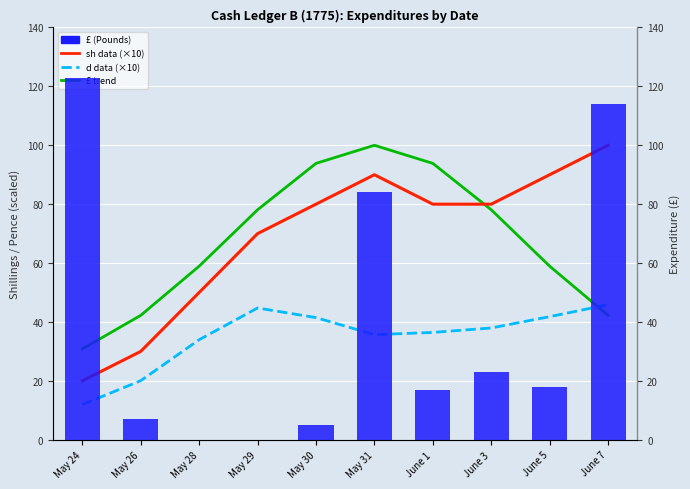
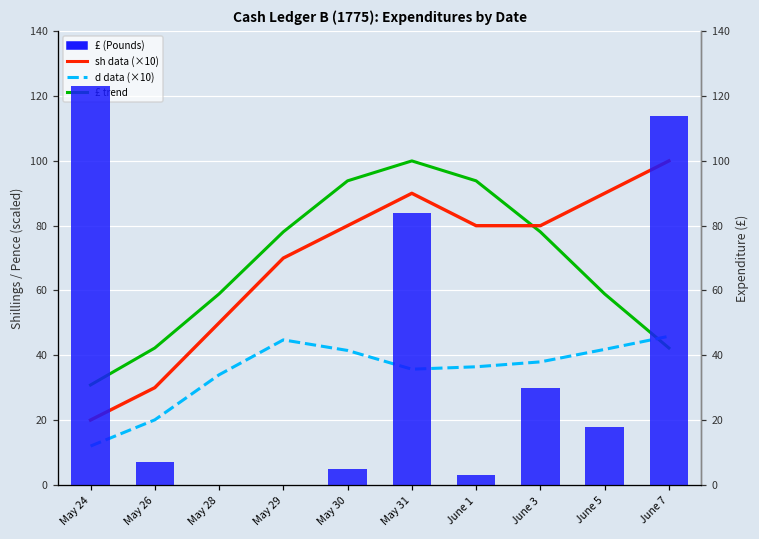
  {
    "sh data (×10)": {
      "May 24": 20,
      "May 26": 30,
      "May 28": 50,
      "May 29": 70,
      "May 30": 80,
      "May 31": 90,
      "June 1": 80,
      "June 3": 80,
      "June 5": 90,
      "June 7": 100
    },
    "d data (×10)": {
      "May 24": 12,
      "May 26": 20,
      "May 28": 34,
      "May 29": 45,
      "May 30": 41,
      "May 31": 36,
      "June 1": 36,
      "June 3": 38,
      "June 5": 42,
      "June 7": 46
    },
    "£ trend": {
      "May 24": 31,
      "May 26": 42,
      "May 28": 59,
      "May 29": 78,
      "May 30": 94,
      "May 31": 100,
      "June 1": 94,
      "June 3": 78,
      "June 5": 59,
      "June 7": 42
    },
    "£ (Pounds)": {
      "May 26": 7,
      "May 28": 0,
      "May 29": 0,
      "May 30": 5,
      "May 31": 84,
-     "June 1": 17,
-     "June 3": 23,
+     "June 1": 3,
+     "June 3": 30,
      "June 5": 18,
      "June 7": 114
    }
  }
